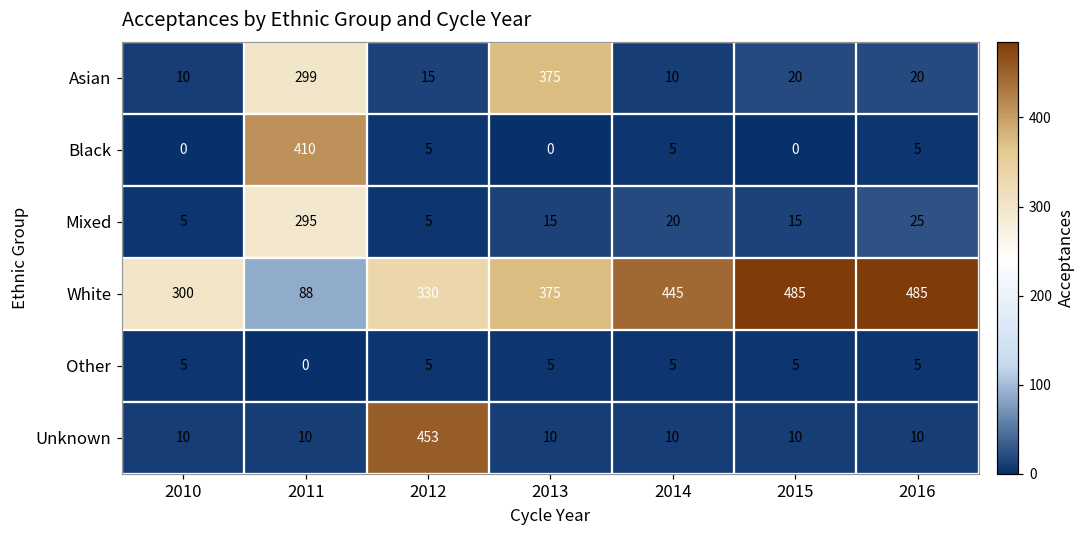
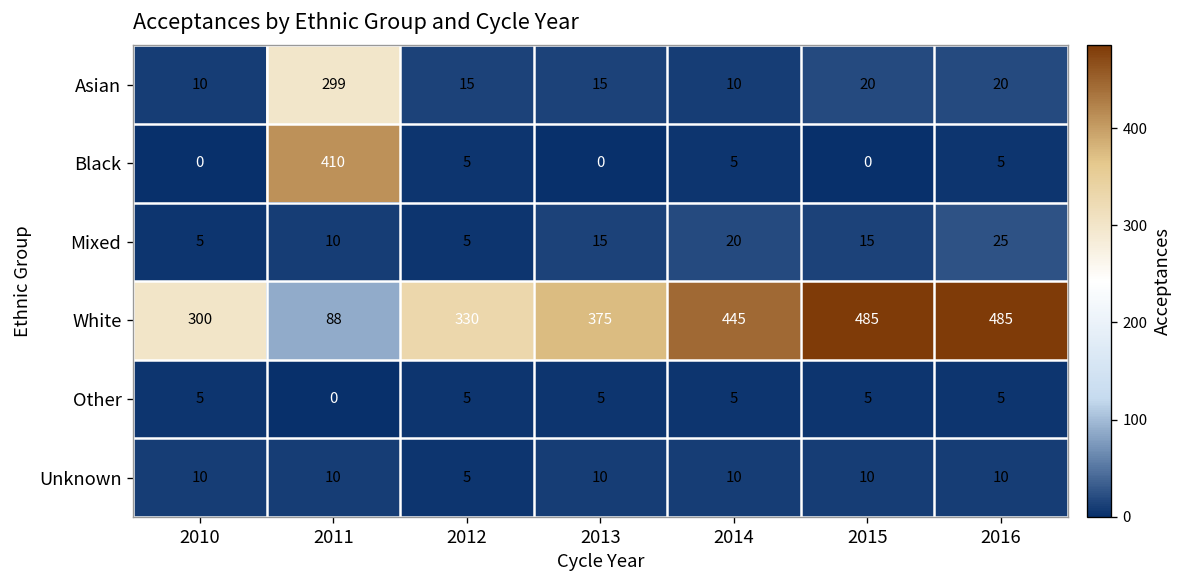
  {
    "Asian": {
      "2010": 10,
      "2011": 299,
      "2012": 15,
-     "2013": 375,
+     "2013": 15,
      "2014": 10,
      "2015": 20,
      "2016": 20
    },
    "Black": {
      "2010": 0,
      "2011": 410,
      "2012": 5,
      "2013": 0,
      "2014": 5,
      "2015": 0,
      "2016": 5
    },
    "Mixed": {
      "2010": 5,
-     "2011": 295,
+     "2011": 10,
      "2012": 5,
      "2013": 15,
      "2014": 20,
      "2015": 15,
      "2016": 25
    },
    "White": {
      "2010": 300,
      "2011": 88,
      "2012": 330,
      "2013": 375,
      "2014": 445,
      "2015": 485,
      "2016": 485
    },
    "Other": {
      "2010": 5,
      "2011": 0,
      "2012": 5,
      "2013": 5,
      "2014": 5,
      "2015": 5,
      "2016": 5
    },
    "Unknown": {
      "2010": 10,
      "2011": 10,
-     "2012": 453,
+     "2012": 5,
      "2013": 10,
      "2014": 10,
      "2015": 10,
      "2016": 10
    }
  }
